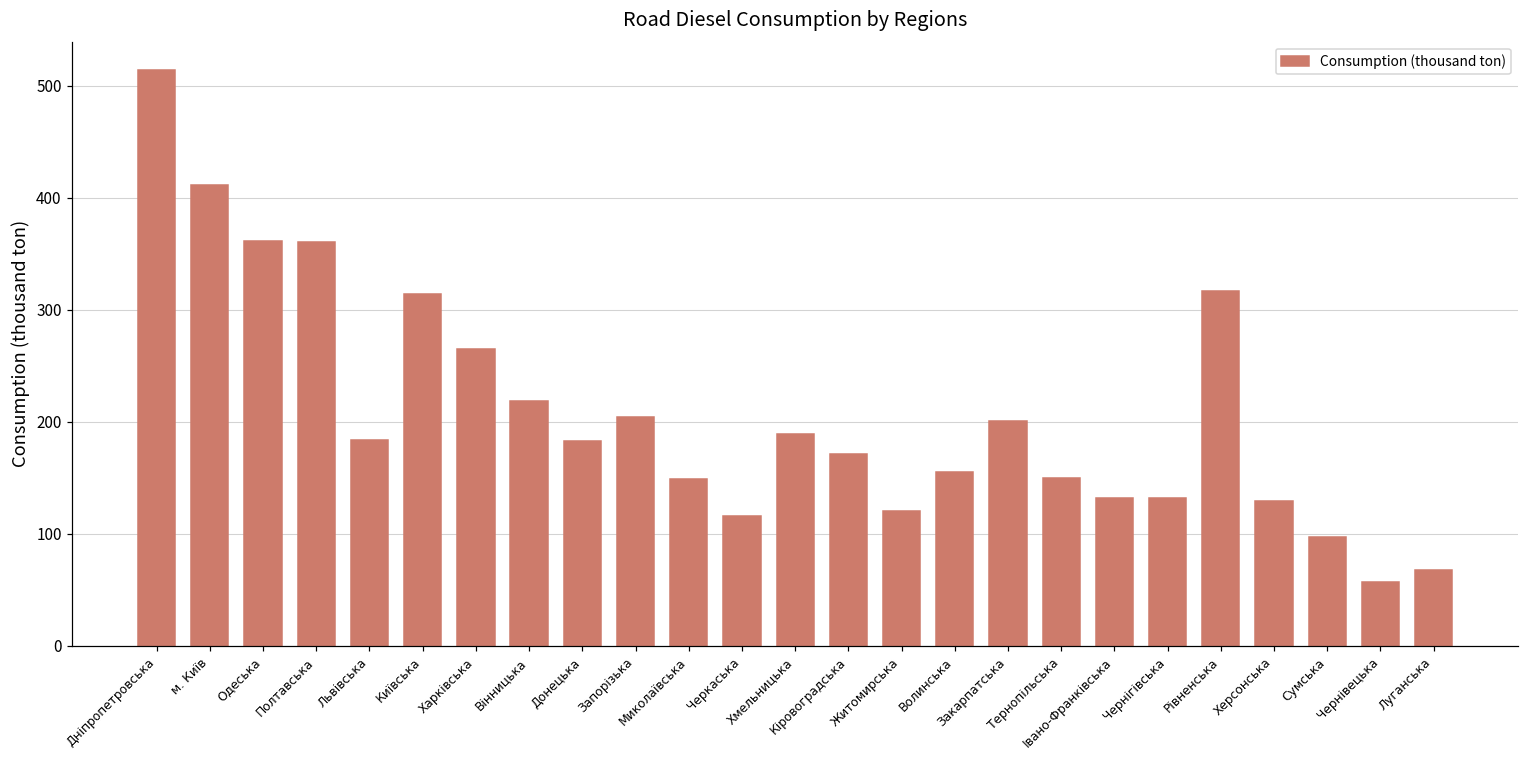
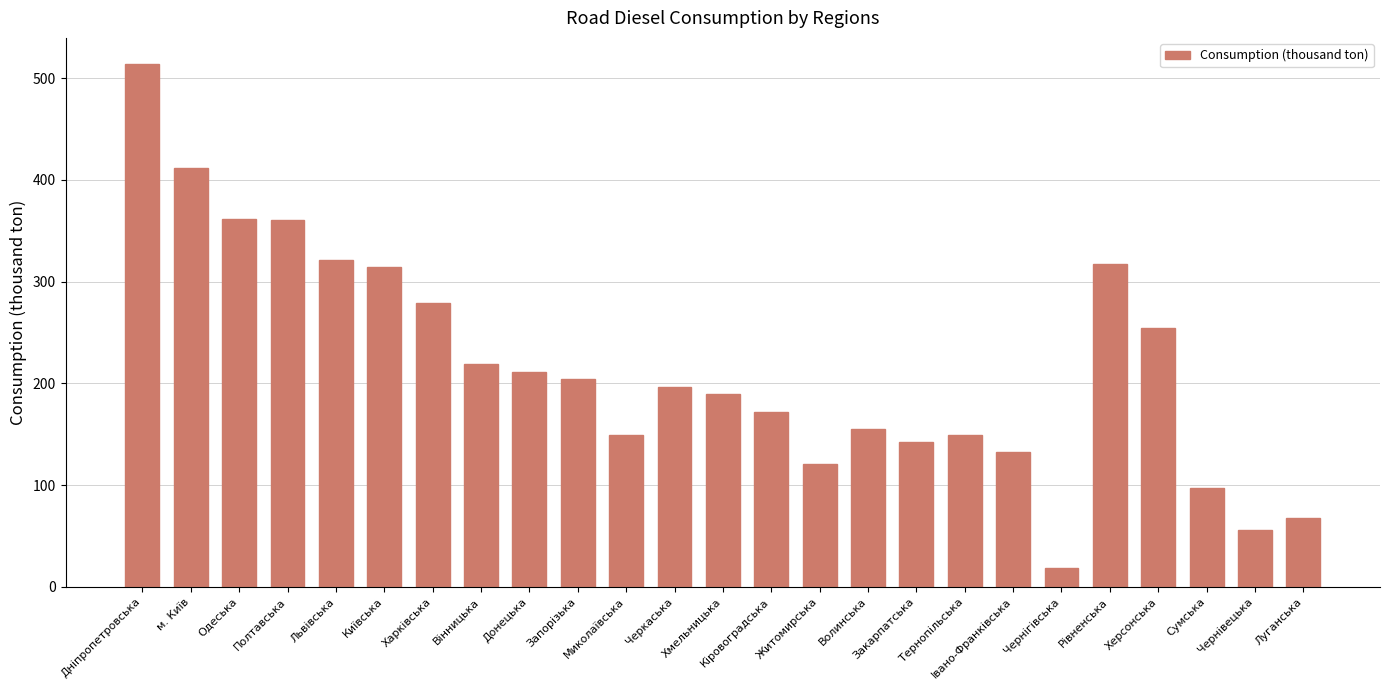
  {
    "Дніпропетровська": 514,
    "м. Київ": 412,
    "Одеська": 362,
    "Полтавська": 361,
-   "Львівська": 184,
+   "Львівська": 322,
    "Київська": 314,
-   "Харківська": 265,
+   "Харківська": 279,
    "Вінницька": 219,
-   "Донецька": 183,
+   "Донецька": 211,
    "Запорізька": 205,
    "Миколаївська": 149,
-   "Черкаська": 116,
+   "Черкаська": 197,
    "Хмельницька": 189,
    "Кіровоградська": 172,
    "Житомирська": 120,
    "Волинська": 156,
-   "Закарпатська": 200,
+   "Закарпатська": 143,
    "Тернопільська": 150,
    "Івано-Франківська": 132,
-   "Чернігівська": 132,
+   "Чернігівська": 18,
    "Рівненська": 317,
-   "Херсонська": 129,
+   "Херсонська": 254,
    "Сумська": 97,
    "Чернівецька": 56,
    "Луганська": 68
  }
